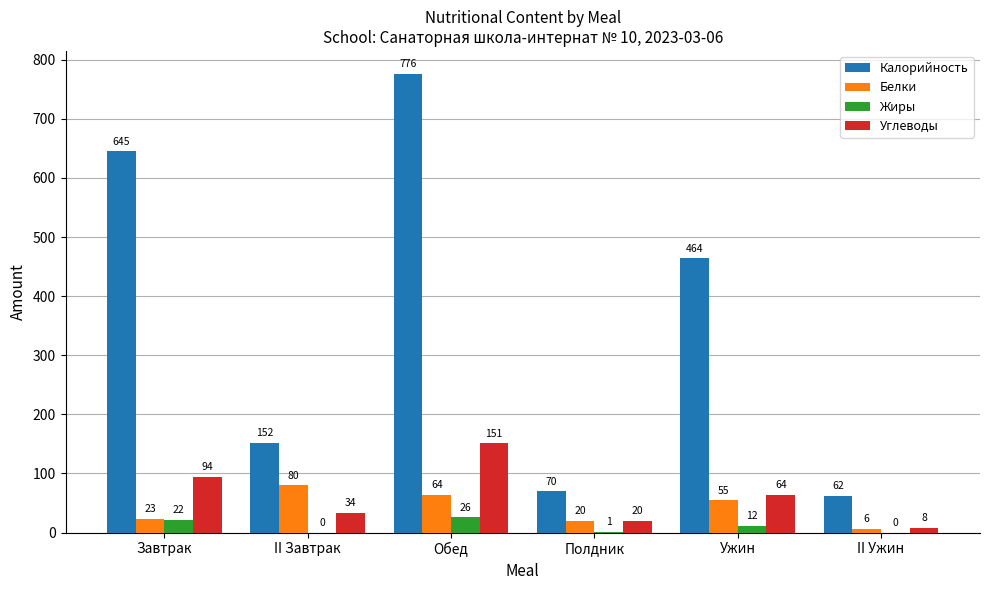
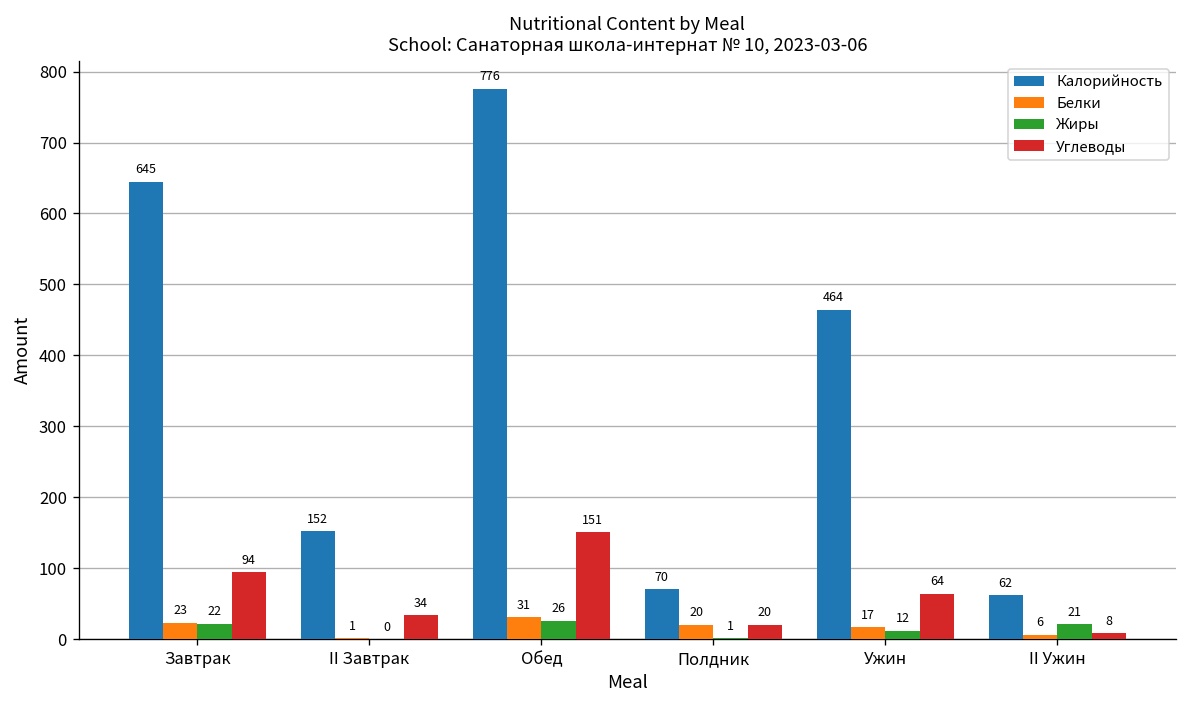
  {
    "Калорийность": {
      "Завтрак": 645,
      "II Завтрак": 152,
      "Обед": 776,
      "Полдник": 70,
      "Ужин": 464,
      "II Ужин": 62
    },
    "Белки": {
      "Завтрак": 23,
-     "II Завтрак": 80,
-     "Обед": 64,
+     "II Завтрак": 1,
+     "Обед": 31,
      "Полдник": 20,
-     "Ужин": 55,
+     "Ужин": 17,
      "II Ужин": 6
    },
    "Жиры": {
      "Завтрак": 22,
      "II Завтрак": 0,
      "Обед": 26,
      "Полдник": 1,
      "Ужин": 12,
-     "II Ужин": 0
+     "II Ужин": 21
    },
    "Углеводы": {
      "Завтрак": 94,
      "II Завтрак": 34,
      "Обед": 151,
      "Полдник": 20,
      "Ужин": 64,
      "II Ужин": 8
    }
  }
